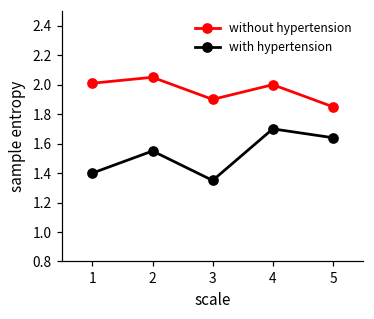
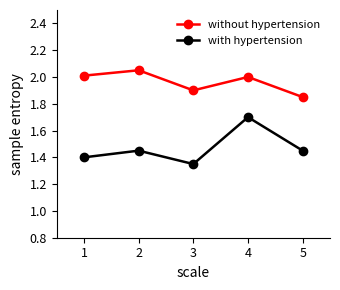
  {
    "without hypertension": {
      "1": 2.01,
      "2": 2.05,
      "3": 1.90,
      "4": 2.00,
      "5": 1.85
    },
    "with hypertension": {
      "1": 1.40,
-     "2": 1.55,
+     "2": 1.45,
      "3": 1.35,
      "4": 1.70,
-     "5": 1.64
+     "5": 1.45
    }
  }
